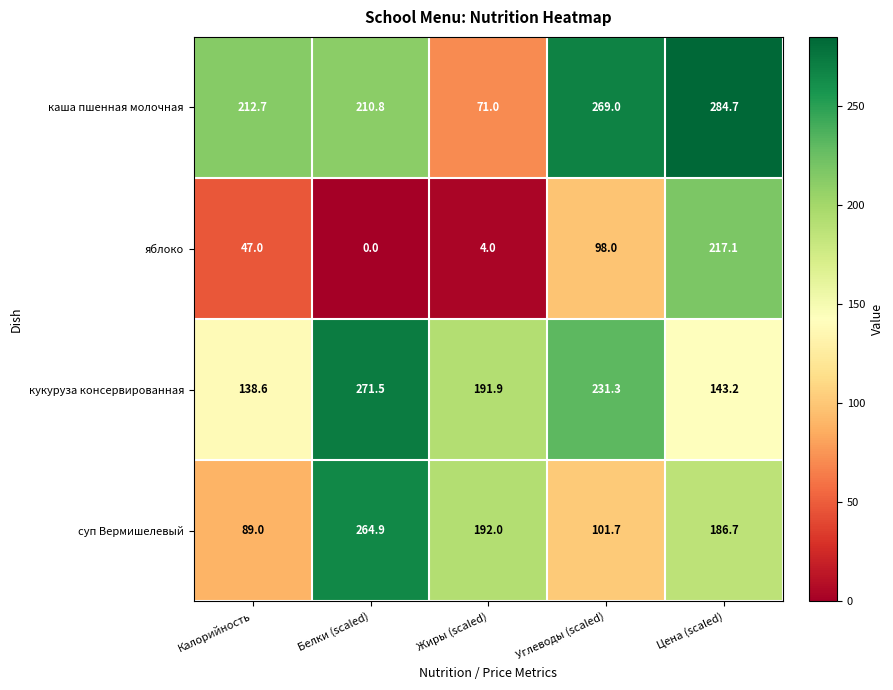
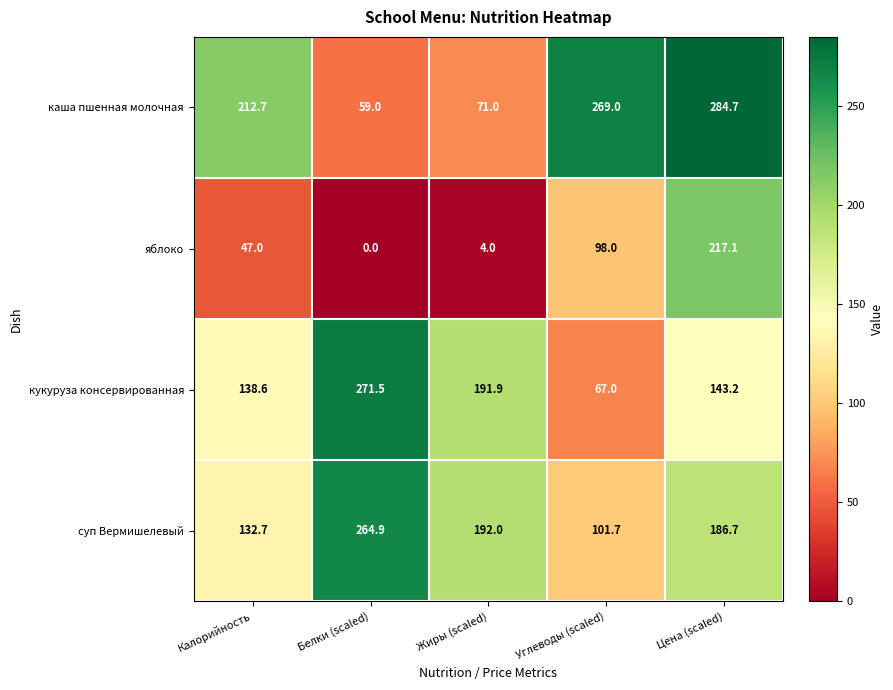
  {
    "каша пшенная молочная": {
      "Калорийность": 212.7,
-     "Белки (scaled)": 210.8,
+     "Белки (scaled)": 59.0,
      "Жиры (scaled)": 71.0,
      "Углеводы (scaled)": 269.0,
      "Цена (scaled)": 284.7
    },
    "яблоко": {
      "Калорийность": 47.0,
      "Белки (scaled)": 0.0,
      "Жиры (scaled)": 4.0,
      "Углеводы (scaled)": 98.0,
      "Цена (scaled)": 217.1
    },
    "кукуруза консервированная": {
      "Калорийность": 138.6,
      "Белки (scaled)": 271.5,
      "Жиры (scaled)": 191.9,
-     "Углеводы (scaled)": 231.3,
+     "Углеводы (scaled)": 67.0,
      "Цена (scaled)": 143.2
    },
    "суп Вермишелевый": {
-     "Калорийность": 89.0,
+     "Калорийность": 132.7,
      "Белки (scaled)": 264.9,
      "Жиры (scaled)": 192.0,
      "Углеводы (scaled)": 101.7,
      "Цена (scaled)": 186.7
    }
  }
